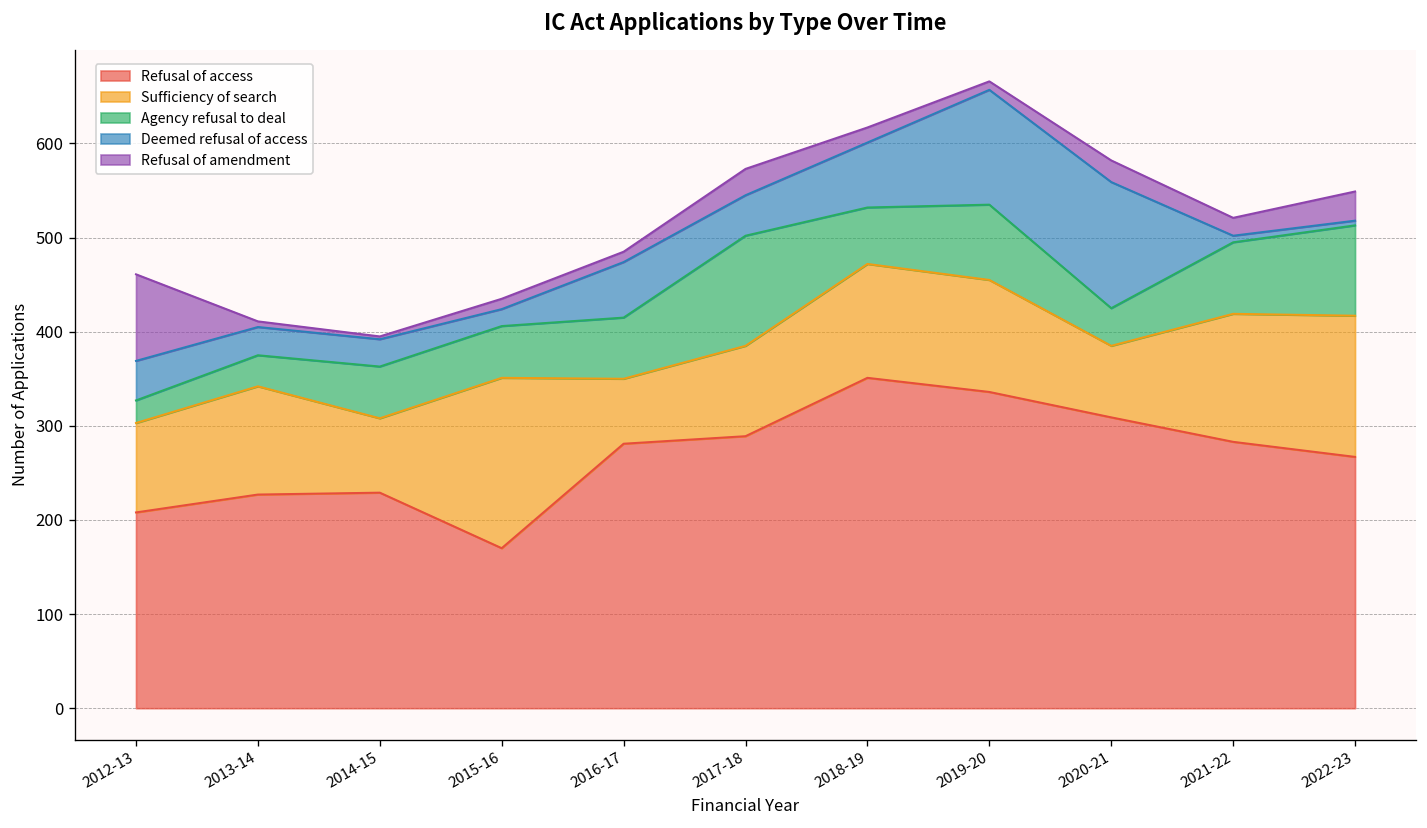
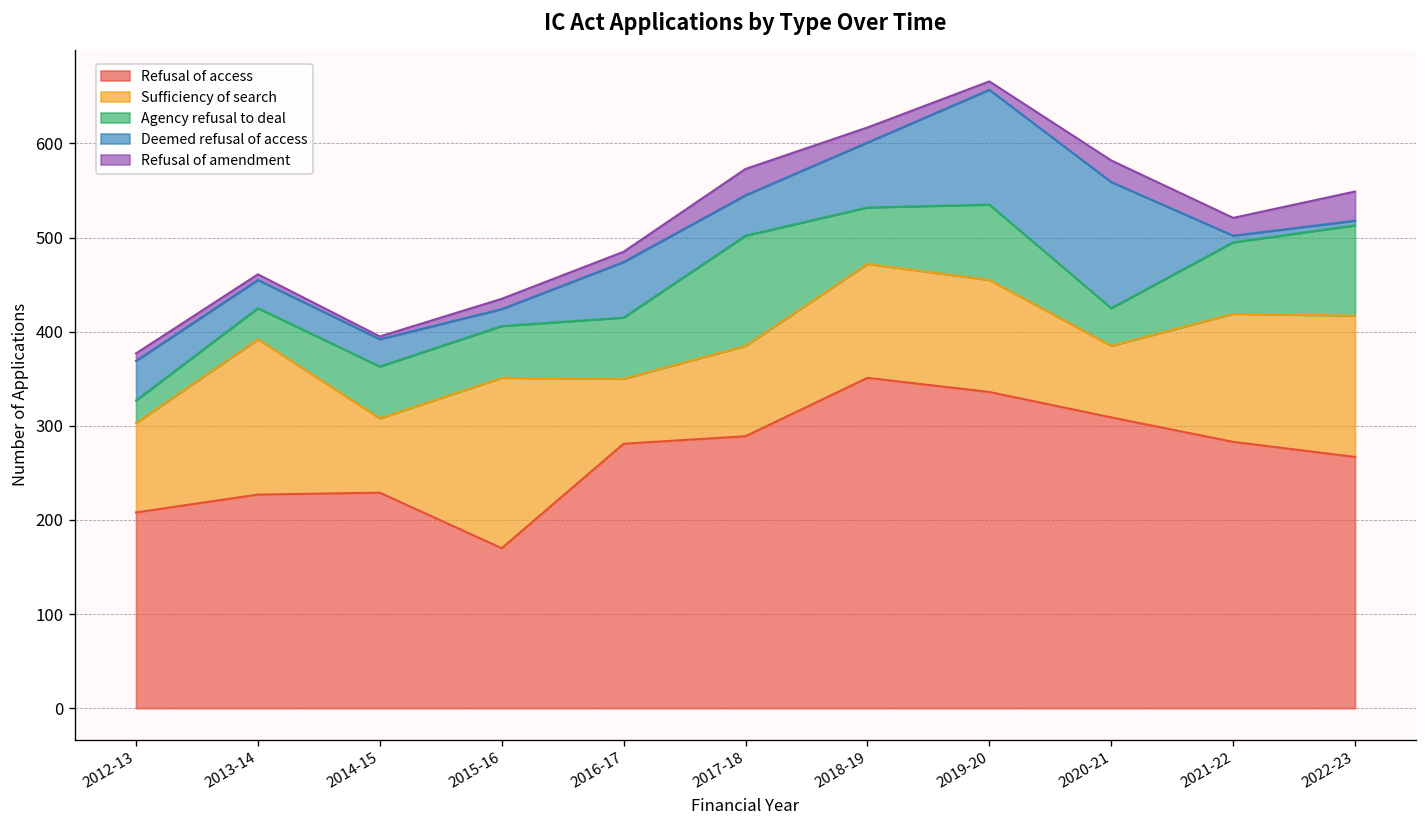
  {
    "Refusal of access": {
      "2012-13": 210,
      "2013-14": 230,
      "2014-15": 230,
      "2015-16": 170,
      "2016-17": 280,
      "2017-18": 290,
      "2018-19": 350,
      "2019-20": 340,
      "2020-21": 310,
      "2021-22": 280,
      "2022-23": 270
    },
    "Sufficiency of search": {
      "2012-13": 100,
-     "2013-14": 120,
+     "2013-14": 170,
      "2014-15": 80,
      "2015-16": 180,
      "2016-17": 70,
      "2017-18": 100,
      "2018-19": 120,
      "2019-20": 120,
      "2020-21": 80,
      "2021-22": 140,
      "2022-23": 150
    },
    "Agency refusal to deal": {
      "2012-13": 20,
      "2013-14": 30,
      "2014-15": 60,
      "2015-16": 60,
      "2016-17": 70,
      "2017-18": 120,
      "2018-19": 60,
      "2019-20": 80,
      "2020-21": 40,
      "2021-22": 80,
      "2022-23": 100
    },
    "Deemed refusal of access": {
      "2012-13": 40,
      "2013-14": 30,
      "2015-16": 20,
      "2016-17": 60,
      "2017-18": 40,
      "2018-19": 70,
      "2019-20": 120,
      "2020-21": 130,
      "2021-22": 10,
      "2022-23": 10
    },
    "Refusal of amendment": {
-     "2012-13": 90,
+     "2012-13": 10,
      "2013-14": 10,
      "2015-16": 10,
      "2016-17": 10,
      "2017-18": 30,
      "2018-19": 20,
      "2019-20": 10,
      "2020-21": 20,
      "2021-22": 20,
      "2022-23": 30
    }
  }
